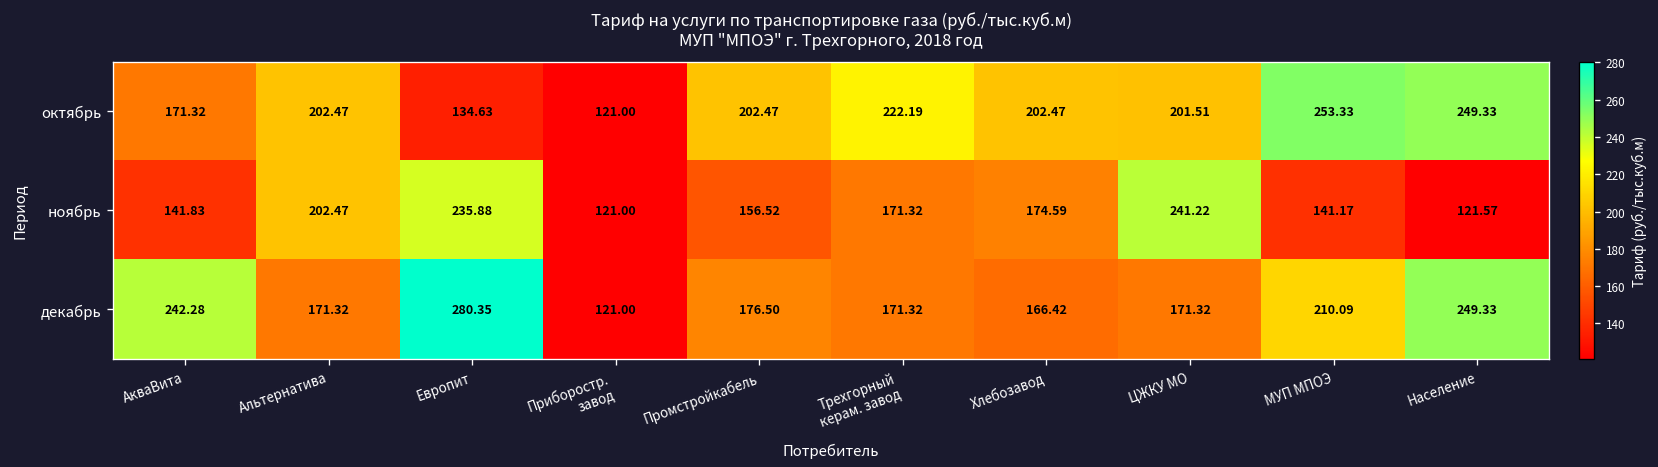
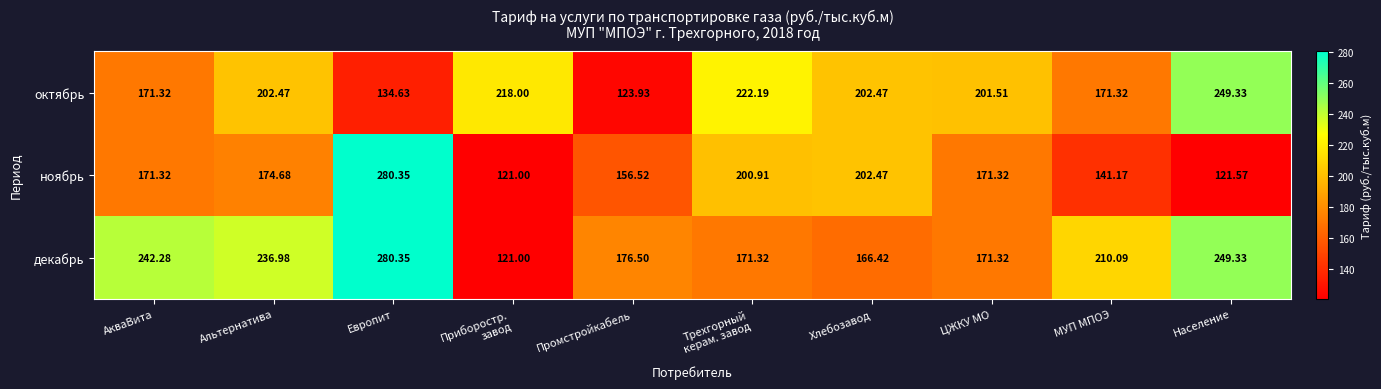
  {
    "октябрь": {
      "АкваВита": 171.32,
      "Альтернатива": 202.47,
      "Европит": 134.63,
-     "Приборостр. завод": 121.00,
-     "Промстройкабель": 202.47,
+     "Приборостр. завод": 218.00,
+     "Промстройкабель": 123.93,
      "Трехгорный керам. завод": 222.19,
      "Хлебозавод": 202.47,
      "ЦЖКУ МО": 201.51,
-     "МУП МПОЭ": 253.33,
+     "МУП МПОЭ": 171.32,
      "Население": 249.33
    },
    "ноябрь": {
-     "АкваВита": 141.83,
-     "Альтернатива": 202.47,
-     "Европит": 235.88,
+     "АкваВита": 171.32,
+     "Альтернатива": 174.68,
+     "Европит": 280.35,
      "Приборостр. завод": 121.00,
      "Промстройкабель": 156.52,
-     "Трехгорный керам. завод": 171.32,
-     "Хлебозавод": 174.59,
-     "ЦЖКУ МО": 241.22,
+     "Трехгорный керам. завод": 200.91,
+     "Хлебозавод": 202.47,
+     "ЦЖКУ МО": 171.32,
      "МУП МПОЭ": 141.17,
      "Население": 121.57
    },
    "декабрь": {
      "АкваВита": 242.28,
-     "Альтернатива": 171.32,
+     "Альтернатива": 236.98,
      "Европит": 280.35,
      "Приборостр. завод": 121.00,
      "Промстройкабель": 176.50,
      "Трехгорный керам. завод": 171.32,
      "Хлебозавод": 166.42,
      "ЦЖКУ МО": 171.32,
      "МУП МПОЭ": 210.09,
      "Население": 249.33
    }
  }
